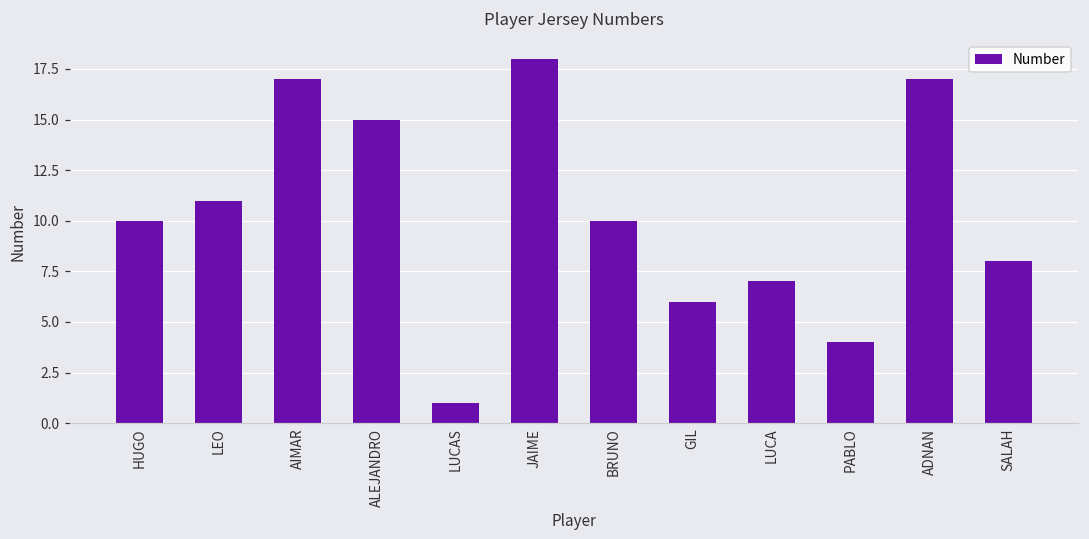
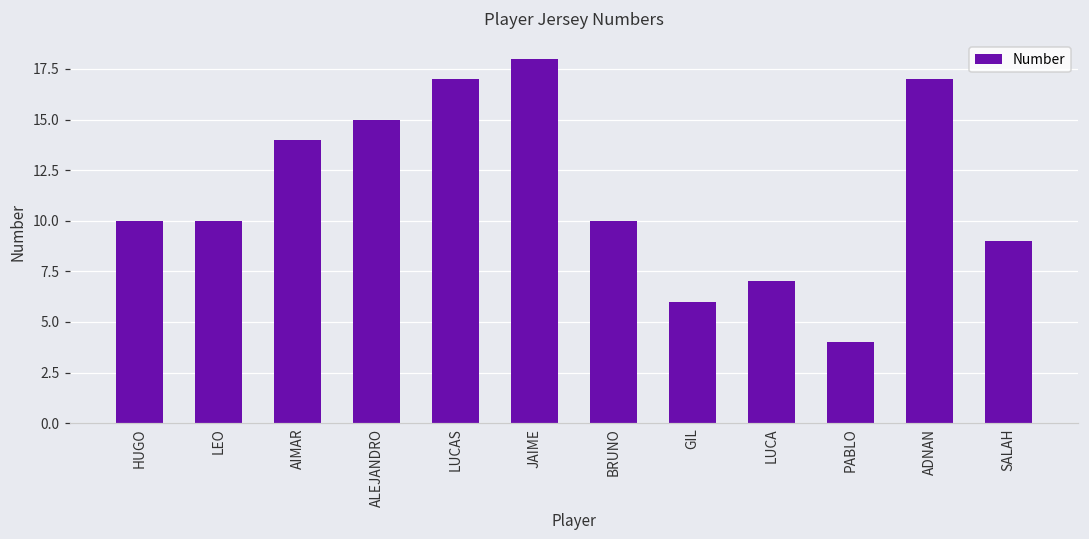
  {
    "HUGO": 10,
-   "LEO": 11,
-   "AIMAR": 17,
+   "LEO": 10,
+   "AIMAR": 14,
    "ALEJANDRO": 15,
-   "LUCAS": 1,
+   "LUCAS": 17,
    "JAIME": 18,
    "BRUNO": 10,
    "GIL": 6,
    "LUCA": 7,
    "PABLO": 4,
    "ADNAN": 17,
-   "SALAH": 8
+   "SALAH": 9
  }
